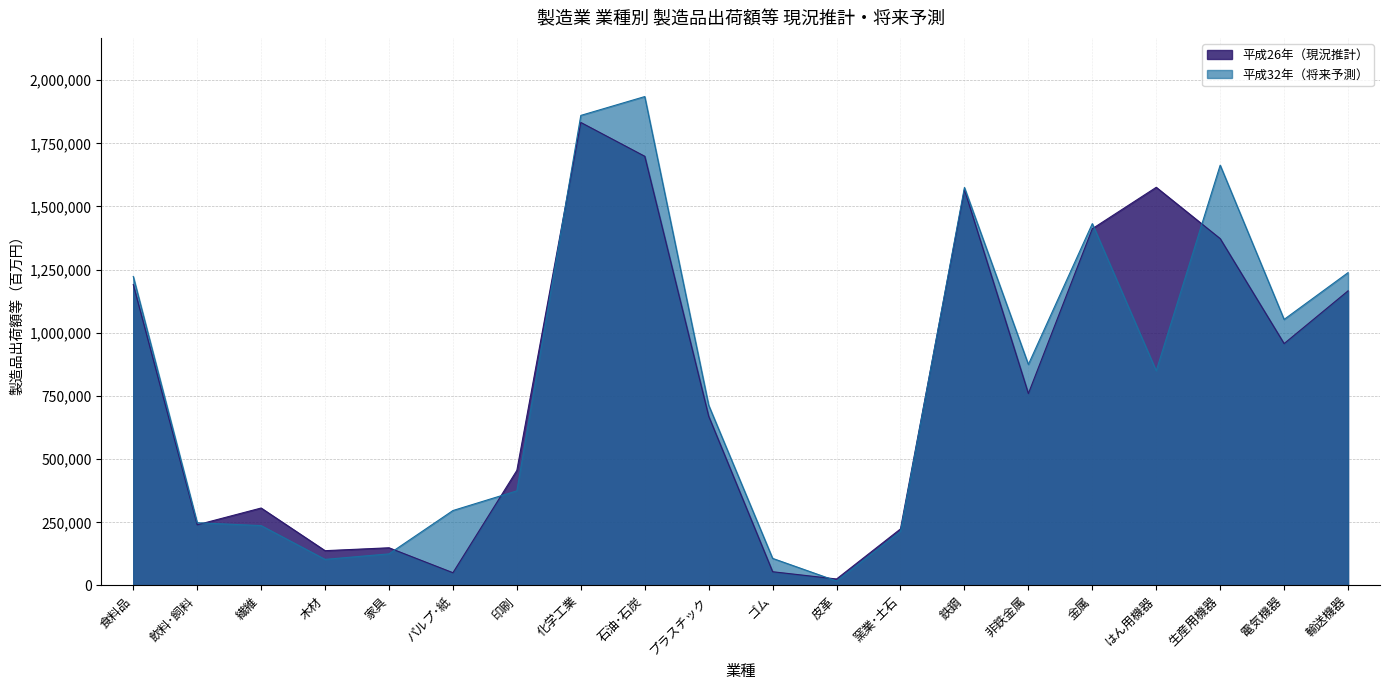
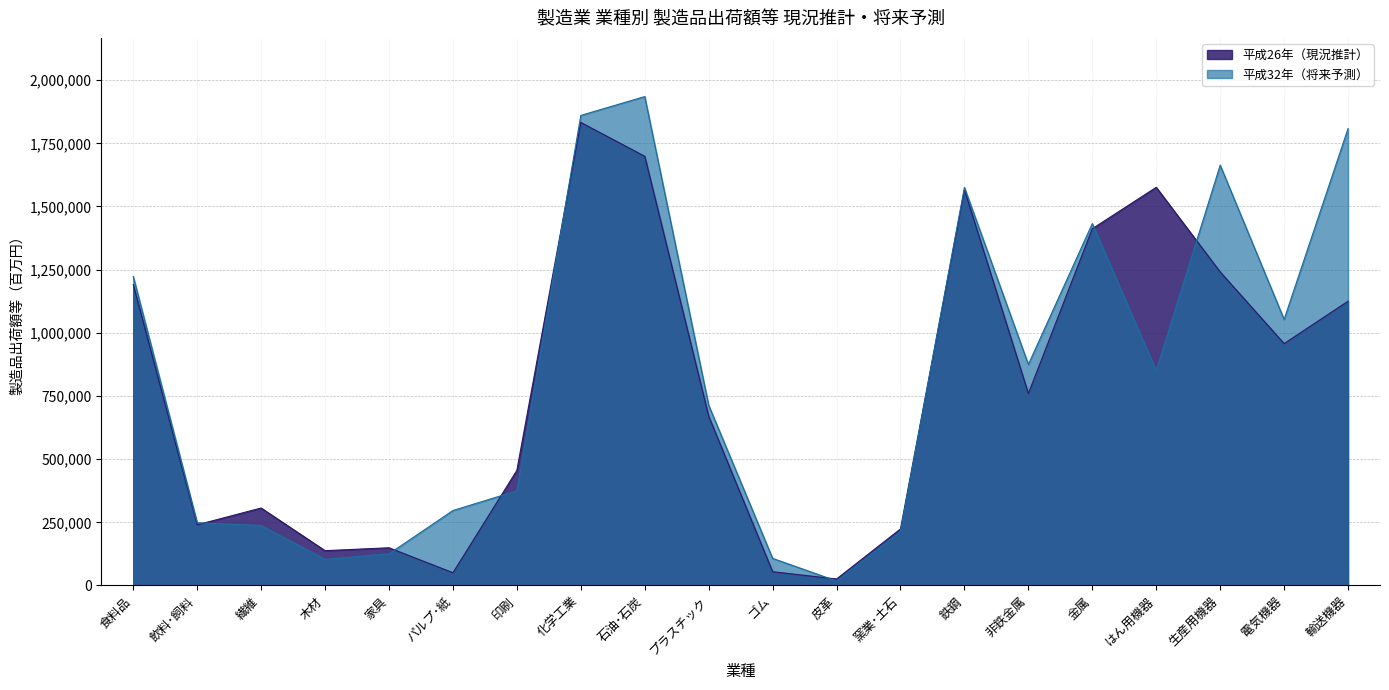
  {
    "平成26年（現況推計）": {
      "食料品": "1,190,000",
      "繊維": "310,000",
      "木材": "140,000",
      "家具": "150,000",
      "パルプ･紙": "50,000",
      "印刷": "460,000",
      "化学工業": "1,830,000",
      "石油･石炭": "1,700,000",
      "プラスチック": "670,000",
      "ゴム": "50,000",
      "非鉄金属": "760,000",
      "金属": "1,410,000",
      "はん用機器": "1,580,000",
-     "生産用機器": "1,370,000",
+     "生産用機器": "1,240,000",
      "電気機器": "960,000",
-     "輸送機器": "1,170,000"
+     "輸送機器": "1,130,000"
    },
    "平成32年（将来予測）": {
      "食料品": "1,220,000",
      "繊維": "240,000",
      "木材": "100,000",
      "家具": "130,000",
      "パルプ･紙": "300,000",
      "印刷": "370,000",
      "化学工業": "1,860,000",
      "石油･石炭": "1,930,000",
      "プラスチック": "710,000",
      "ゴム": "110,000",
      "非鉄金属": "870,000",
      "金属": "1,430,000",
      "はん用機器": "850,000",
      "生産用機器": "1,660,000",
      "電気機器": "1,050,000",
-     "輸送機器": "1,240,000"
+     "輸送機器": "1,810,000"
    }
  }
